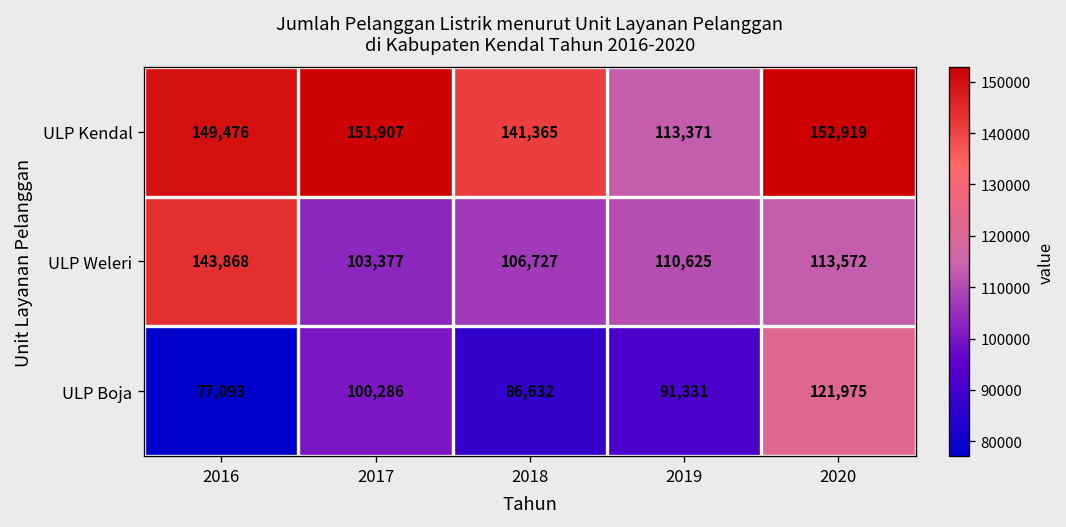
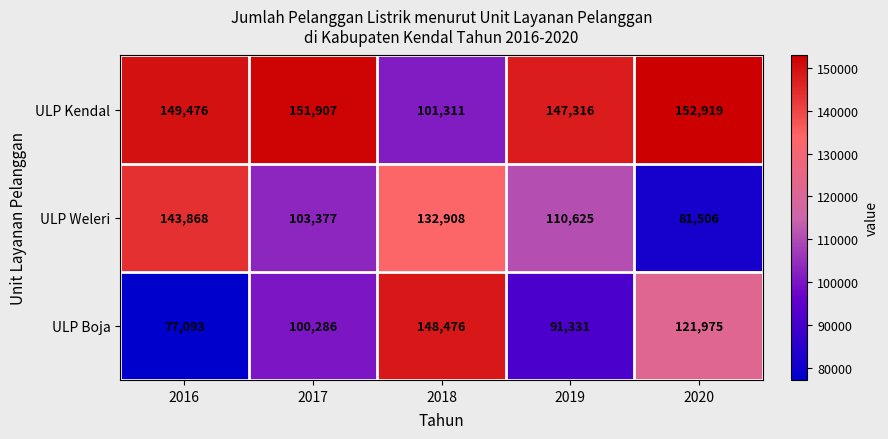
  {
    "ULP Kendal": {
      "2016": "149,476",
      "2017": "151,907",
-     "2018": "141,365",
-     "2019": "113,371",
+     "2018": "101,311",
+     "2019": "147,316",
      "2020": "152,919"
    },
    "ULP Weleri": {
      "2016": "143,868",
      "2017": "103,377",
-     "2018": "106,727",
+     "2018": "132,908",
      "2019": "110,625",
-     "2020": "113,572"
+     "2020": "81,506"
    },
    "ULP Boja": {
      "2016": "77,093",
      "2017": "100,286",
-     "2018": "86,632",
+     "2018": "148,476",
      "2019": "91,331",
      "2020": "121,975"
    }
  }
